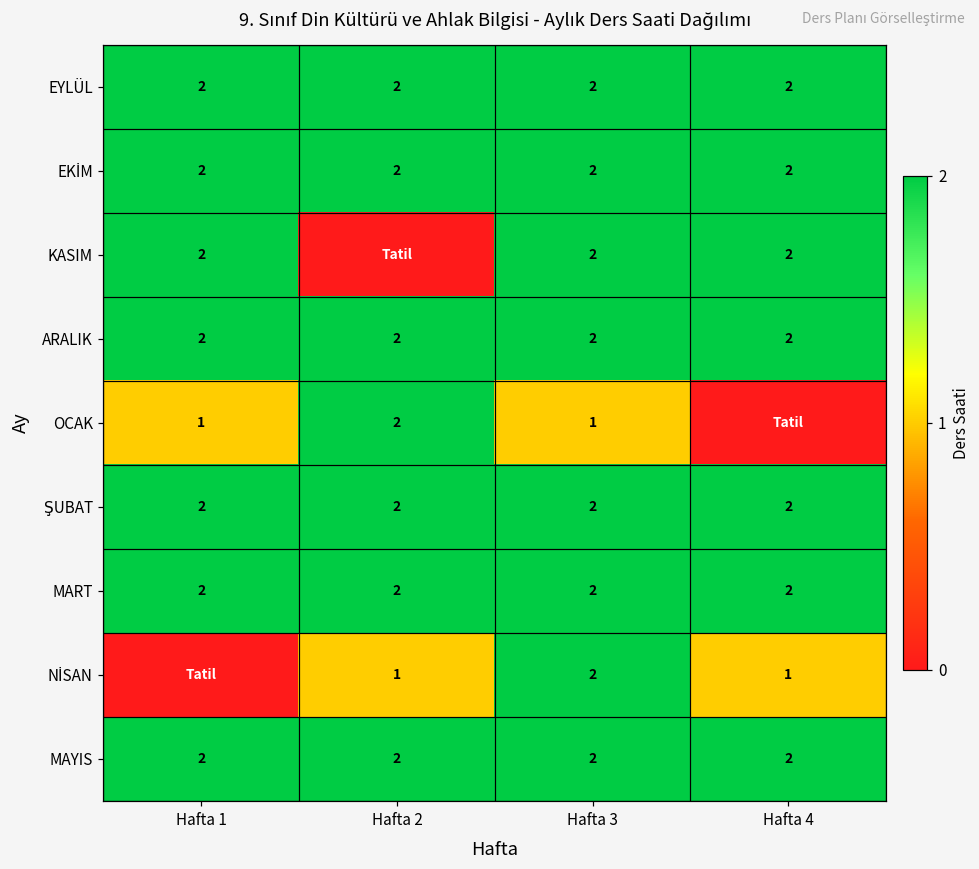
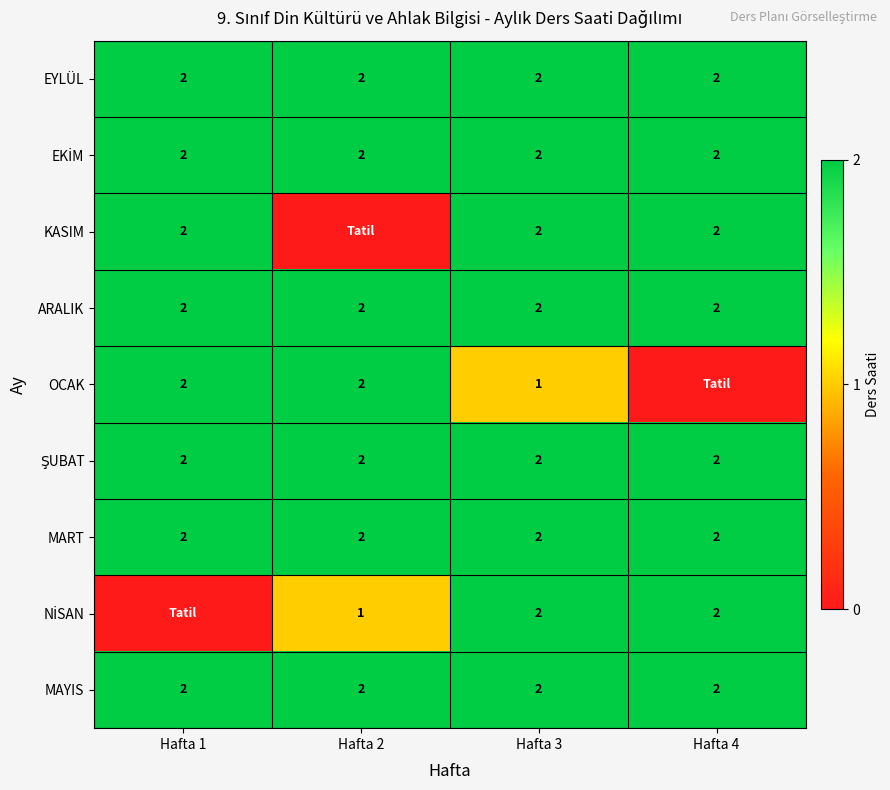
  {
    "EYLÜL": {
      "Hafta 1": 2,
      "Hafta 2": 2,
      "Hafta 3": 2,
      "Hafta 4": 2
    },
    "EKİM": {
      "Hafta 1": 2,
      "Hafta 2": 2,
      "Hafta 3": 2,
      "Hafta 4": 2
    },
    "KASIM": {
      "Hafta 1": 2,
      "Hafta 3": 2,
      "Hafta 4": 2
    },
    "ARALIK": {
      "Hafta 1": 2,
      "Hafta 2": 2,
      "Hafta 3": 2,
      "Hafta 4": 2
    },
    "OCAK": {
-     "Hafta 1": 1,
+     "Hafta 1": 2,
      "Hafta 2": 2,
      "Hafta 3": 1
    },
    "ŞUBAT": {
      "Hafta 1": 2,
      "Hafta 2": 2,
      "Hafta 3": 2,
      "Hafta 4": 2
    },
    "MART": {
      "Hafta 1": 2,
      "Hafta 2": 2,
      "Hafta 3": 2,
      "Hafta 4": 2
    },
    "NİSAN": {
      "Hafta 2": 1,
      "Hafta 3": 2,
-     "Hafta 4": 1
+     "Hafta 4": 2
    },
    "MAYIS": {
      "Hafta 1": 2,
      "Hafta 2": 2,
      "Hafta 3": 2,
      "Hafta 4": 2
    }
  }
